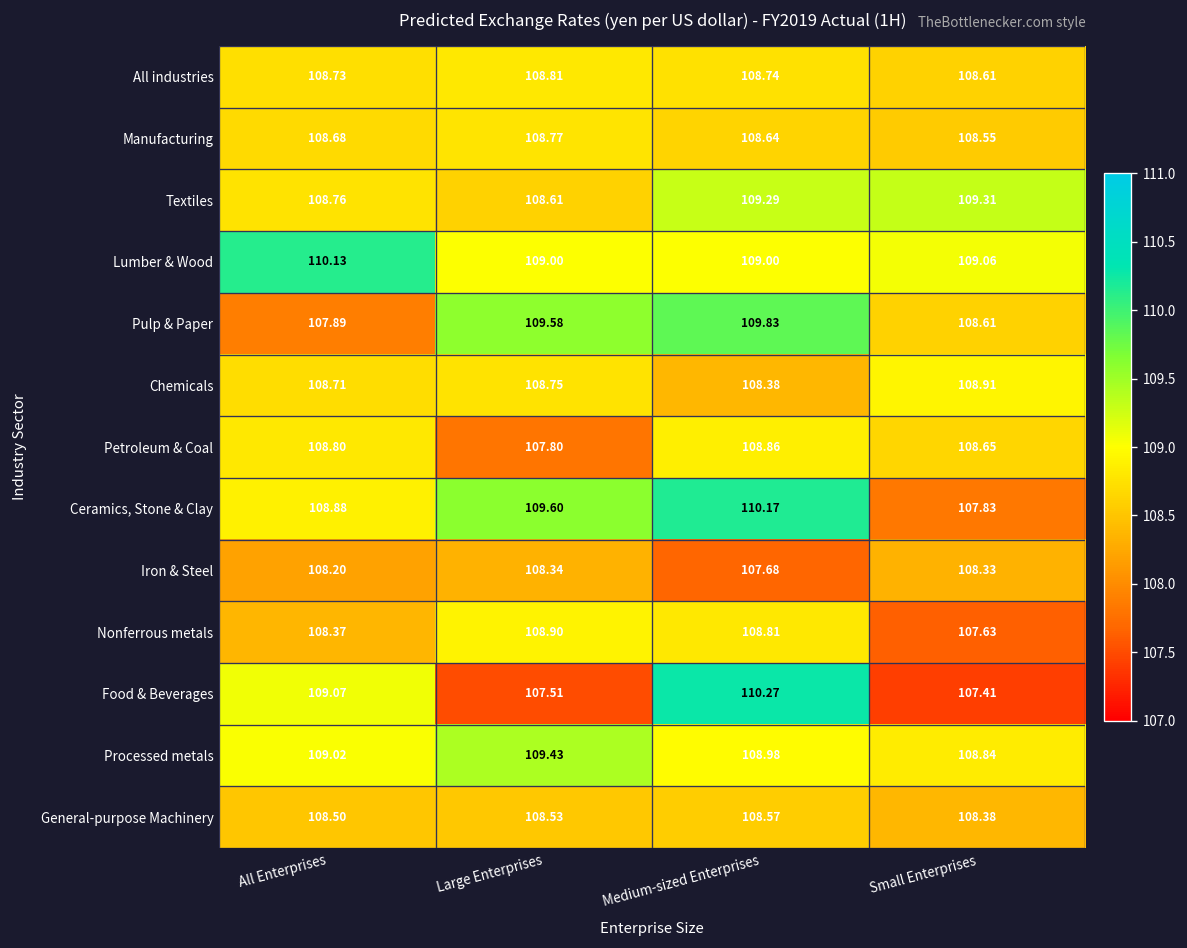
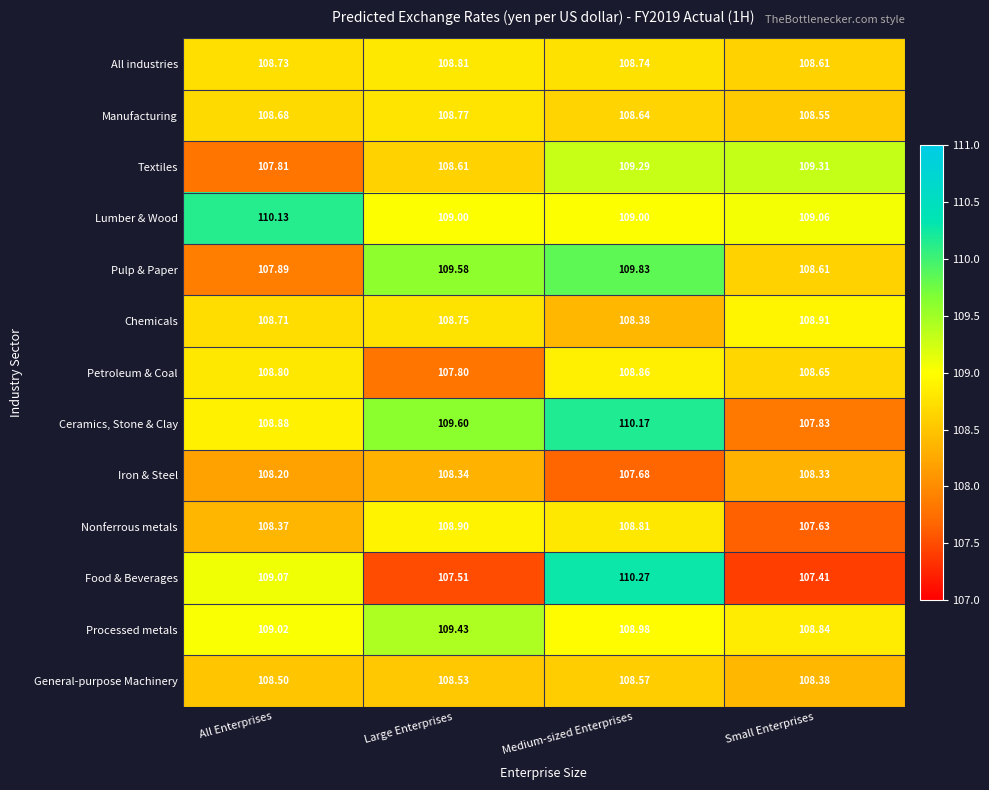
  {
    "All industries": {
      "All Enterprises": 108.73,
      "Large Enterprises": 108.81,
      "Medium-sized Enterprises": 108.74,
      "Small Enterprises": 108.61
    },
    "Manufacturing": {
      "All Enterprises": 108.68,
      "Large Enterprises": 108.77,
      "Medium-sized Enterprises": 108.64,
      "Small Enterprises": 108.55
    },
    "Textiles": {
-     "All Enterprises": 108.76,
+     "All Enterprises": 107.81,
      "Large Enterprises": 108.61,
      "Medium-sized Enterprises": 109.29,
      "Small Enterprises": 109.31
    },
    "Lumber & Wood": {
      "All Enterprises": 110.13,
      "Large Enterprises": 109.00,
      "Medium-sized Enterprises": 109.00,
      "Small Enterprises": 109.06
    },
    "Pulp & Paper": {
      "All Enterprises": 107.89,
      "Large Enterprises": 109.58,
      "Medium-sized Enterprises": 109.83,
      "Small Enterprises": 108.61
    },
    "Chemicals": {
      "All Enterprises": 108.71,
      "Large Enterprises": 108.75,
      "Medium-sized Enterprises": 108.38,
      "Small Enterprises": 108.91
    },
    "Petroleum & Coal": {
      "All Enterprises": 108.80,
      "Large Enterprises": 107.80,
      "Medium-sized Enterprises": 108.86,
      "Small Enterprises": 108.65
    },
    "Ceramics, Stone & Clay": {
      "All Enterprises": 108.88,
      "Large Enterprises": 109.60,
      "Medium-sized Enterprises": 110.17,
      "Small Enterprises": 107.83
    },
    "Iron & Steel": {
      "All Enterprises": 108.20,
      "Large Enterprises": 108.34,
      "Medium-sized Enterprises": 107.68,
      "Small Enterprises": 108.33
    },
    "Nonferrous metals": {
      "All Enterprises": 108.37,
      "Large Enterprises": 108.90,
      "Medium-sized Enterprises": 108.81,
      "Small Enterprises": 107.63
    },
    "Food & Beverages": {
      "All Enterprises": 109.07,
      "Large Enterprises": 107.51,
      "Medium-sized Enterprises": 110.27,
      "Small Enterprises": 107.41
    },
    "Processed metals": {
      "All Enterprises": 109.02,
      "Large Enterprises": 109.43,
      "Medium-sized Enterprises": 108.98,
      "Small Enterprises": 108.84
    },
    "General-purpose Machinery": {
      "All Enterprises": 108.50,
      "Large Enterprises": 108.53,
      "Medium-sized Enterprises": 108.57,
      "Small Enterprises": 108.38
    }
  }
